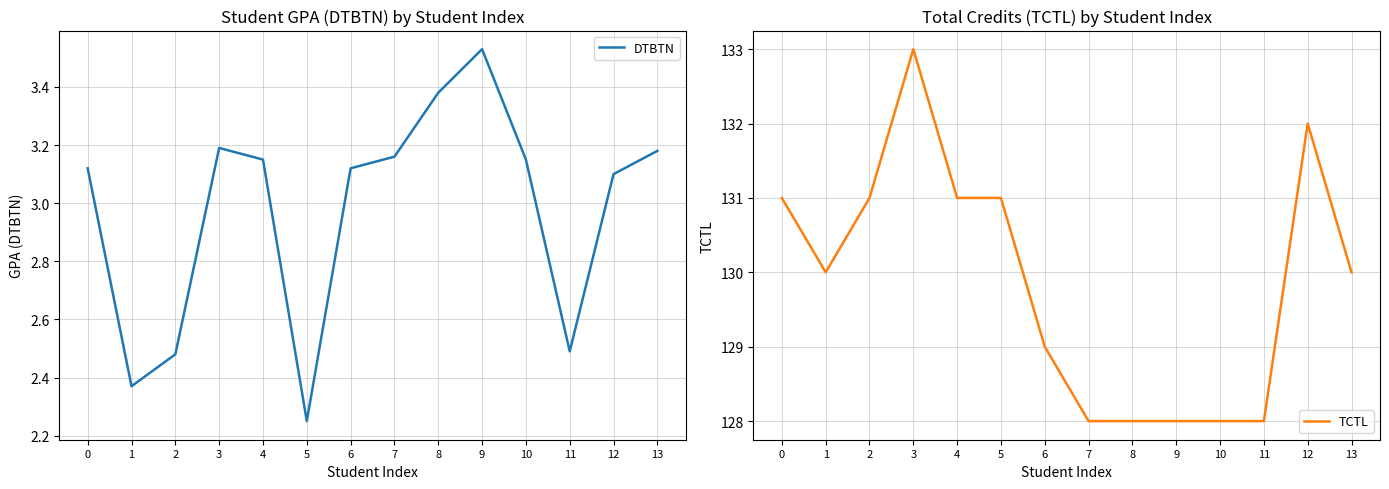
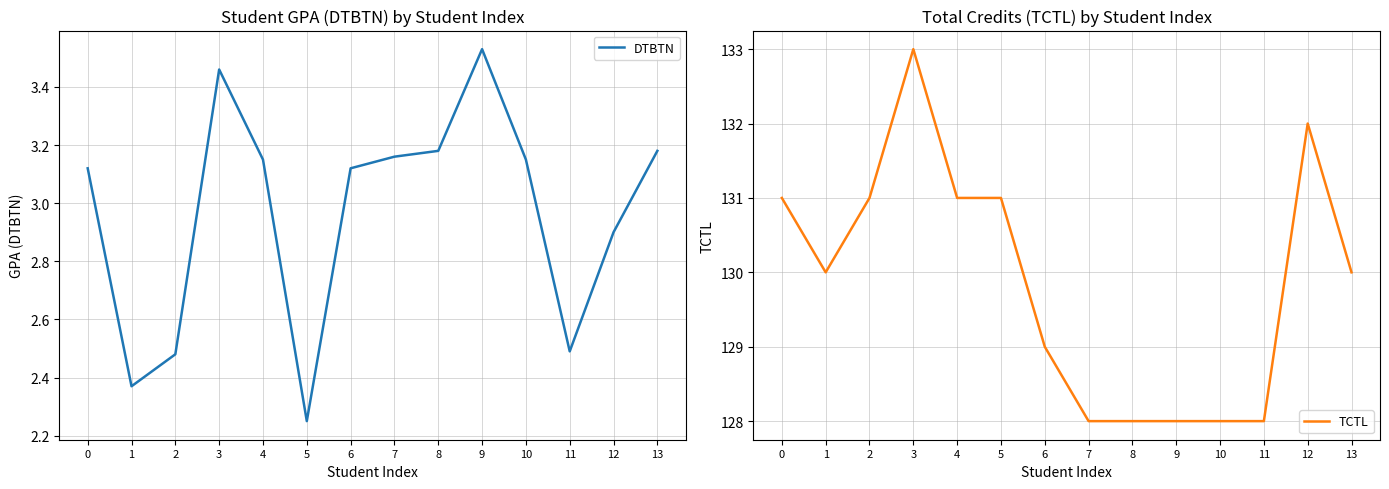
  {
    "Student GPA (DTBTN) by Student Index": {
      "0": 3.12,
      "1": 2.37,
      "2": 2.48,
-     "3": 3.19,
+     "3": 3.46,
      "4": 3.15,
      "5": 2.25,
      "6": 3.12,
      "7": 3.16,
-     "8": 3.38,
+     "8": 3.18,
      "9": 3.53,
      "10": 3.15,
      "11": 2.49,
-     "12": 3.1,
+     "12": 2.9,
      "13": 3.18
    },
    "Total Credits (TCTL) by Student Index": {
      "0": 131.0,
      "1": 130.0,
      "2": 131.0,
      "3": 133.0,
      "4": 131.0,
      "5": 131.0,
      "6": 129.0,
      "7": 128.0,
      "8": 128.0,
      "9": 128.0,
      "10": 128.0,
      "11": 128.0,
      "12": 132.0,
      "13": 130.0
    }
  }
